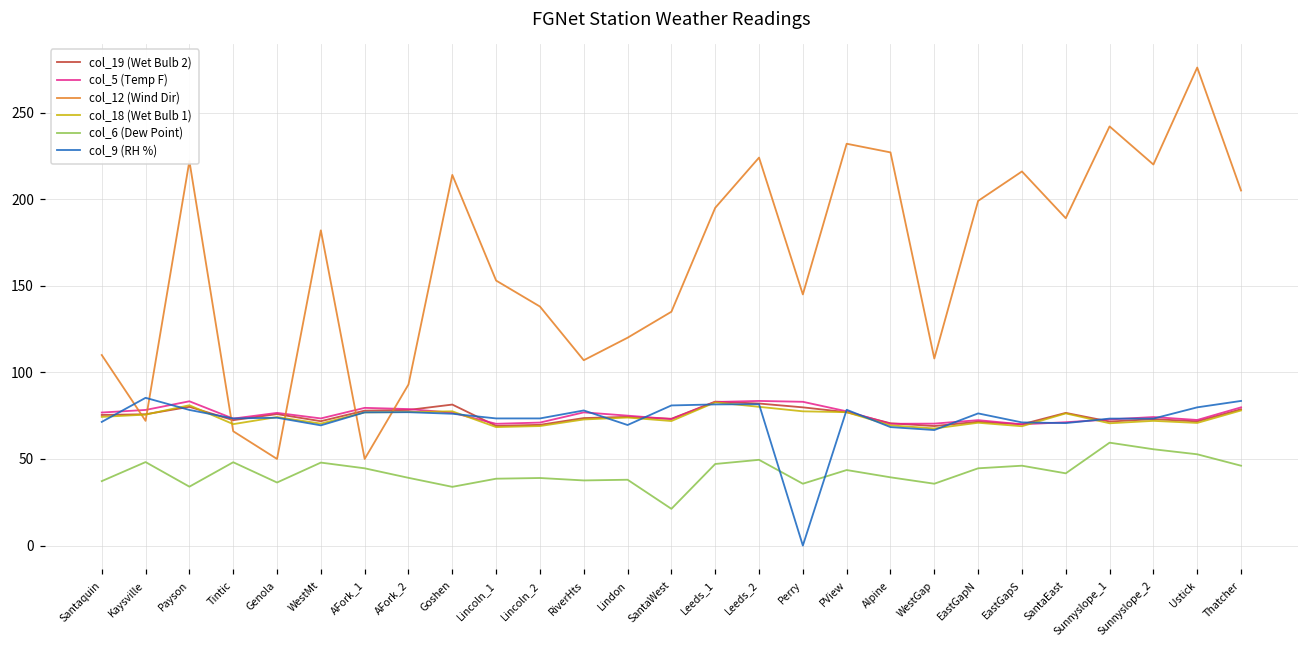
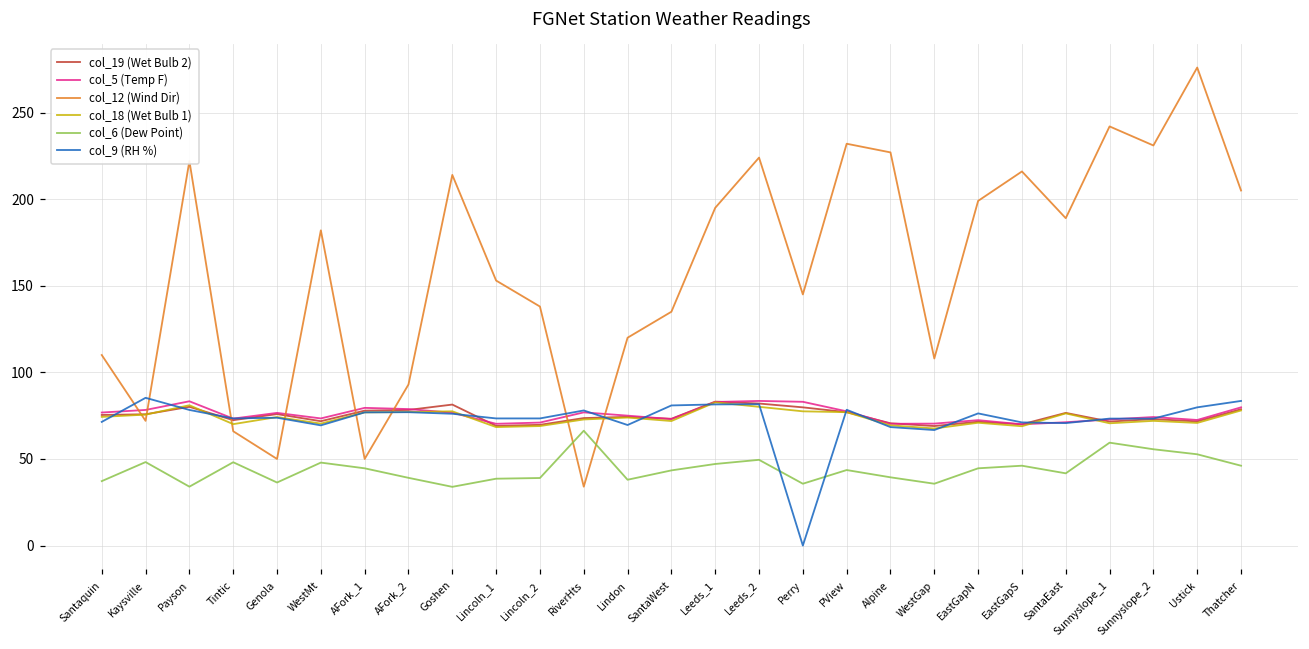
  {
    "col_19 (Wet Bulb 2)": {
      "Goshen": 81,
      "Perry": 80
    },
    "col_5 (Temp F)": {
      "Kaysville": 78,
      "Payson": 83,
      "Perry": 83
    },
    "col_12 (Wind Dir)": {
      "Santaquin": 110,
      "Kaysville": 72,
      "Payson": 222,
      "Tintic": 66,
      "Genola": 50,
      "WestMt": 182,
      "AFork_1": 50,
      "AFork_2": 93,
      "Goshen": 214,
      "Lincoln_1": 153,
      "Lincoln_2": 138,
-     "RiverHts": 107,
+     "RiverHts": 34,
      "Lindon": 120,
      "SantaWest": 135,
      "Leeds_1": 195,
      "Leeds_2": 224,
      "Perry": 145,
      "PView": 232,
      "Alpine": 227,
      "WestGap": 108,
      "EastGapN": 199,
      "EastGapS": 216,
      "SantaEast": 189,
      "Sunnyslope_1": 242,
-     "Sunnyslope_2": 220,
+     "Sunnyslope_2": 231,
      "Ustick": 276,
      "Thatcher": 205
    },
    "col_18 (Wet Bulb 1)": {
      "Tintic": 70,
      "Perry": 78
    },
    "col_6 (Dew Point)": {
      "Santaquin": 37,
      "Kaysville": 48,
      "Payson": 34,
      "Tintic": 48,
      "Genola": 36,
      "WestMt": 48,
      "AFork_1": 45,
      "AFork_2": 39,
      "Goshen": 34,
      "Lincoln_1": 39,
      "Lincoln_2": 39,
-     "RiverHts": 38,
+     "RiverHts": 66,
      "Lindon": 38,
-     "SantaWest": 21,
+     "SantaWest": 43,
      "Leeds_1": 47,
      "Leeds_2": 50,
      "Perry": 36,
      "PView": 44,
      "Alpine": 39,
      "WestGap": 36,
      "EastGapN": 45,
      "EastGapS": 46,
      "SantaEast": 42,
      "Sunnyslope_1": 59,
      "Sunnyslope_2": 56,
      "Ustick": 53,
      "Thatcher": 46
    },
    "col_9 (RH %)": {
      "Santaquin": 71,
      "Kaysville": 85,
      "Payson": 78,
      "Lincoln_1": 73,
      "Lincoln_2": 73,
      "Lindon": 70,
      "SantaWest": 81,
      "Perry": 0,
      "EastGapN": 76,
      "Ustick": 80,
      "Thatcher": 84
    }
  }
